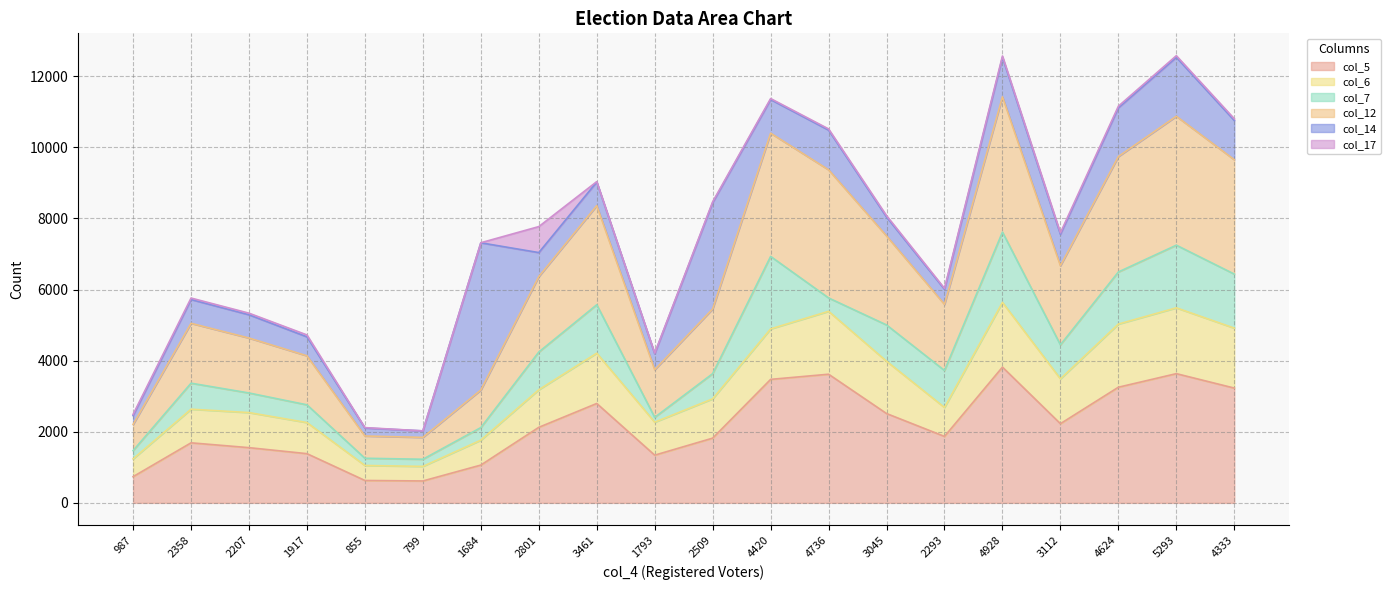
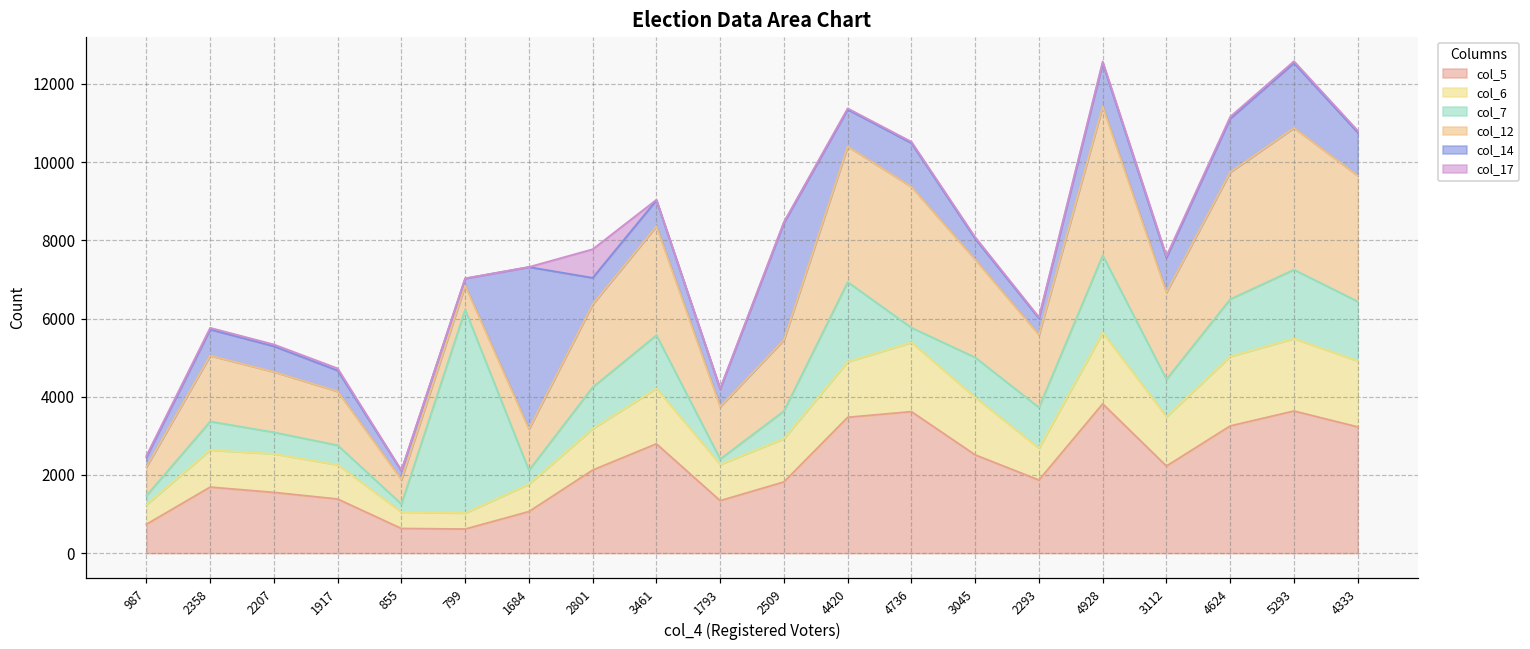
  {
    "col_7": {
      "987": 200,
      "2358": 700,
      "2207": 600,
      "1917": 500,
      "855": 200,
-     "799": 200,
+     "799": 5200,
      "1684": 400,
      "2801": 1100,
      "3461": 1400,
      "1793": 100,
      "2509": 700,
      "4420": 2000,
      "4736": 400,
      "3045": 1000,
      "2293": 1000,
      "4928": 2000,
      "3112": 1000,
      "4624": 1500,
      "5293": 1800,
      "4333": 1500
    },
    "col_14": {
      "2801": 700
    },
    "col_17": {
      "2801": 700
    }
  }
